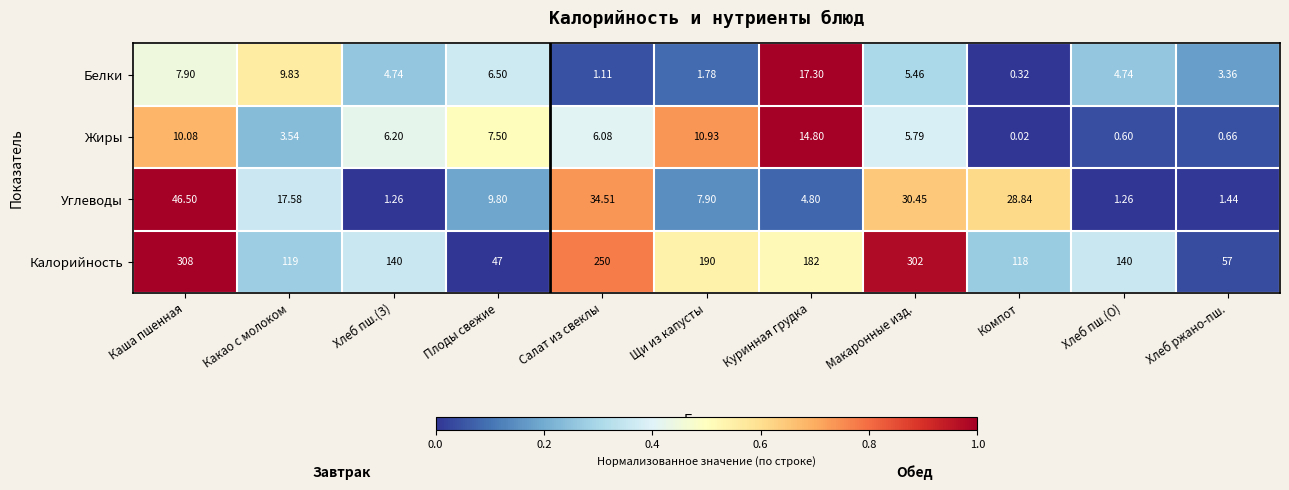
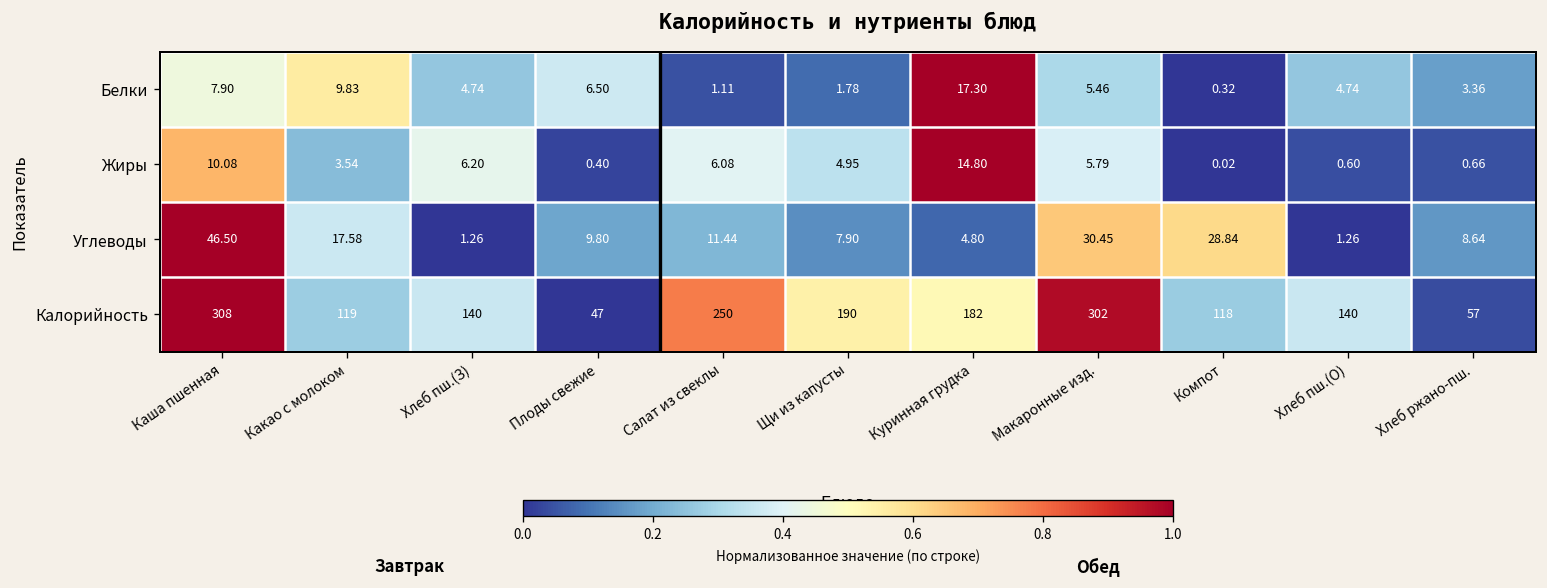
  {
    "Белки": {
      "Каша пшенная": 7.90,
      "Какао с молоком": 9.83,
      "Хлеб пш.(З)": 4.74,
      "Плоды свежие": 6.50,
      "Салат из свеклы": 1.11,
      "Щи из капусты": 1.78,
      "Куринная грудка": 17.30,
      "Макаронные изд.": 5.46,
      "Компот": 0.32,
      "Хлеб пш.(О)": 4.74,
      "Хлеб ржано-пш.": 3.36
    },
    "Жиры": {
      "Каша пшенная": 10.08,
      "Какао с молоком": 3.54,
      "Хлеб пш.(З)": 6.20,
-     "Плоды свежие": 7.50,
+     "Плоды свежие": 0.40,
      "Салат из свеклы": 6.08,
-     "Щи из капусты": 10.93,
+     "Щи из капусты": 4.95,
      "Куринная грудка": 14.80,
      "Макаронные изд.": 5.79,
      "Компот": 0.02,
      "Хлеб пш.(О)": 0.60,
      "Хлеб ржано-пш.": 0.66
    },
    "Углеводы": {
      "Каша пшенная": 46.50,
      "Какао с молоком": 17.58,
      "Хлеб пш.(З)": 1.26,
      "Плоды свежие": 9.80,
-     "Салат из свеклы": 34.51,
+     "Салат из свеклы": 11.44,
      "Щи из капусты": 7.90,
      "Куринная грудка": 4.80,
      "Макаронные изд.": 30.45,
      "Компот": 28.84,
      "Хлеб пш.(О)": 1.26,
-     "Хлеб ржано-пш.": 1.44
+     "Хлеб ржано-пш.": 8.64
    },
    "Калорийность": {
      "Каша пшенная": 308,
      "Какао с молоком": 119,
      "Хлеб пш.(З)": 140,
      "Плоды свежие": 47,
      "Салат из свеклы": 250,
      "Щи из капусты": 190,
      "Куринная грудка": 182,
      "Макаронные изд.": 302,
      "Компот": 118,
      "Хлеб пш.(О)": 140,
      "Хлеб ржано-пш.": 57
    }
  }
